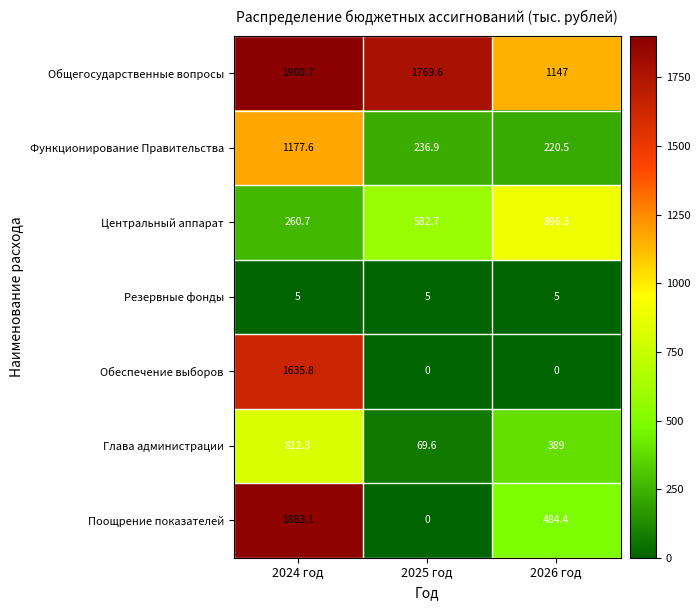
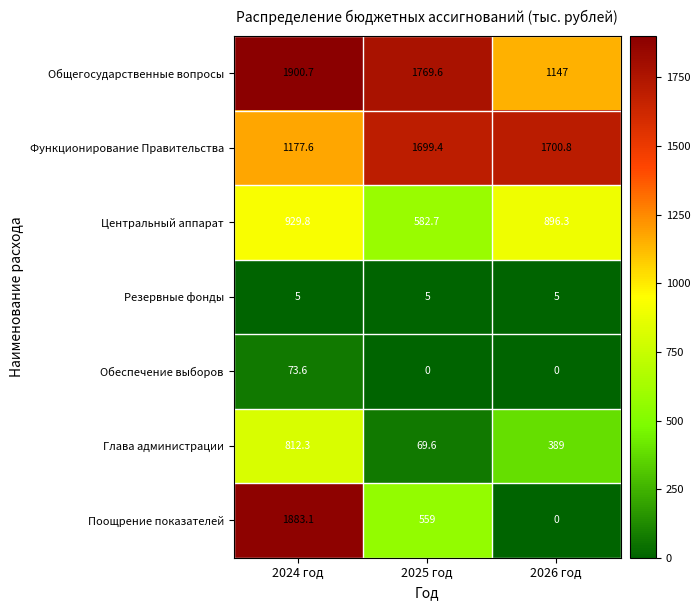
  {
    "Общегосударственные вопросы": {
      "2024 год": 1900.7,
      "2025 год": 1769.6,
      "2026 год": 1147
    },
    "Функционирование Правительства": {
      "2024 год": 1177.6,
-     "2025 год": 236.9,
-     "2026 год": 220.5
+     "2025 год": 1699.4,
+     "2026 год": 1700.8
    },
    "Центральный аппарат": {
-     "2024 год": 260.7,
+     "2024 год": 929.8,
      "2025 год": 582.7,
      "2026 год": 896.3
    },
    "Резервные фонды": {
      "2024 год": 5,
      "2025 год": 5,
      "2026 год": 5
    },
    "Обеспечение выборов": {
-     "2024 год": 1635.8,
+     "2024 год": 73.6,
      "2025 год": 0,
      "2026 год": 0
    },
    "Глава администрации": {
      "2024 год": 812.3,
      "2025 год": 69.6,
      "2026 год": 389
    },
    "Поощрение показателей": {
      "2024 год": 1883.1,
-     "2025 год": 0,
-     "2026 год": 484.4
+     "2025 год": 559,
+     "2026 год": 0
    }
  }
